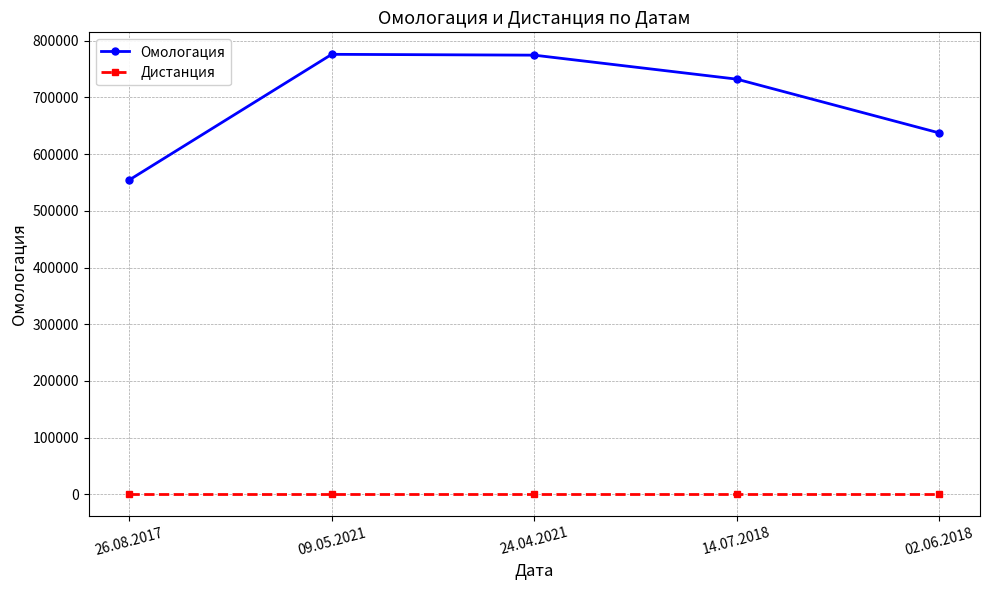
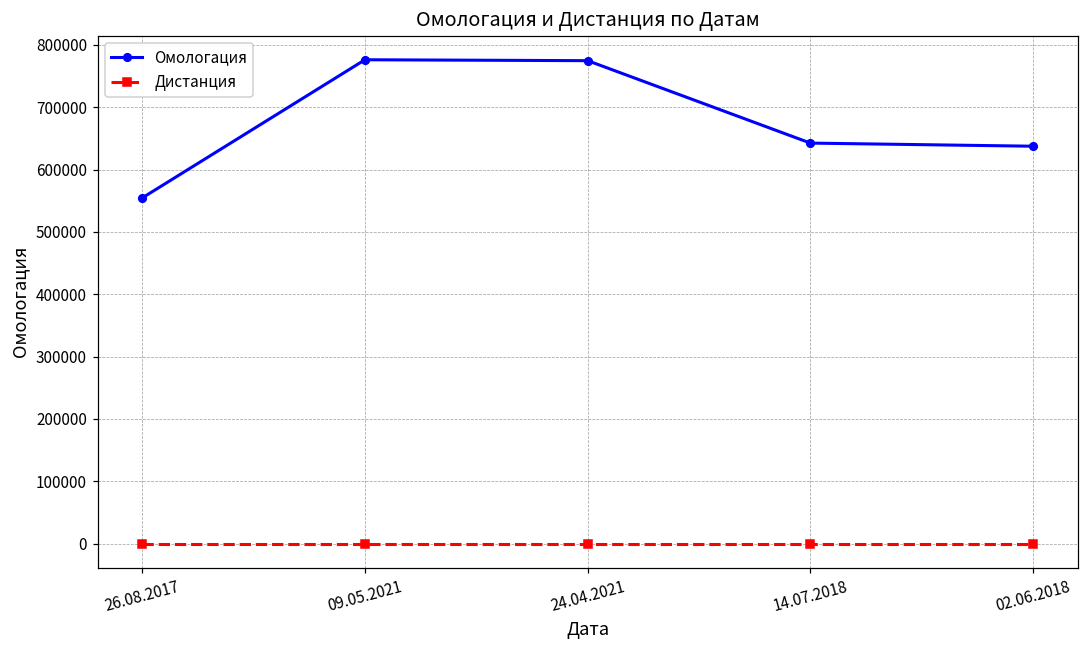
  {
    "Омологация": {
      "26.08.2017": 550000,
      "09.05.2021": 780000,
      "24.04.2021": 770000,
-     "14.07.2018": 730000,
+     "14.07.2018": 640000,
      "02.06.2018": 640000
    },
    "Дистанция": {
      "26.08.2017": 0,
      "09.05.2021": 0,
      "24.04.2021": 0,
      "14.07.2018": 0,
      "02.06.2018": 0
    }
  }
